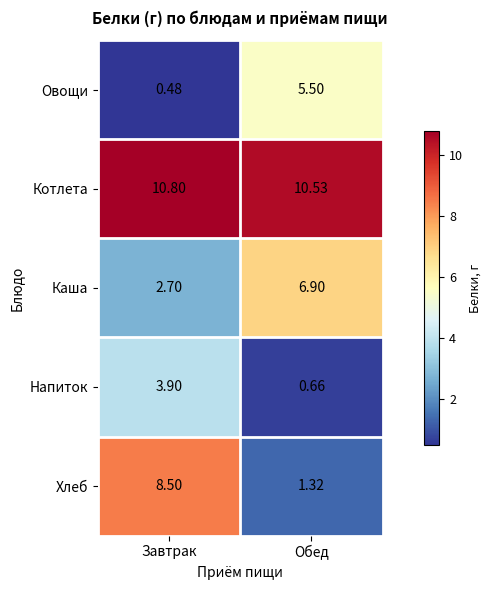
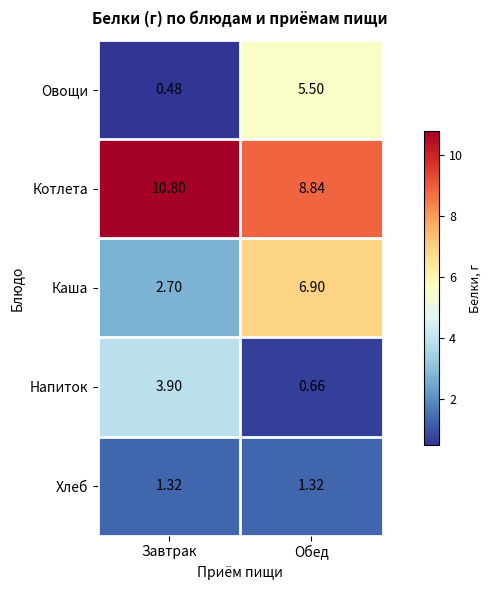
  {
    "Овощи": {
      "Завтрак": 0.48,
      "Обед": 5.50
    },
    "Котлета": {
      "Завтрак": 10.80,
-     "Обед": 10.53
+     "Обед": 8.84
    },
    "Каша": {
      "Завтрак": 2.70,
      "Обед": 6.90
    },
    "Напиток": {
      "Завтрак": 3.90,
      "Обед": 0.66
    },
    "Хлеб": {
-     "Завтрак": 8.50,
+     "Завтрак": 1.32,
      "Обед": 1.32
    }
  }
